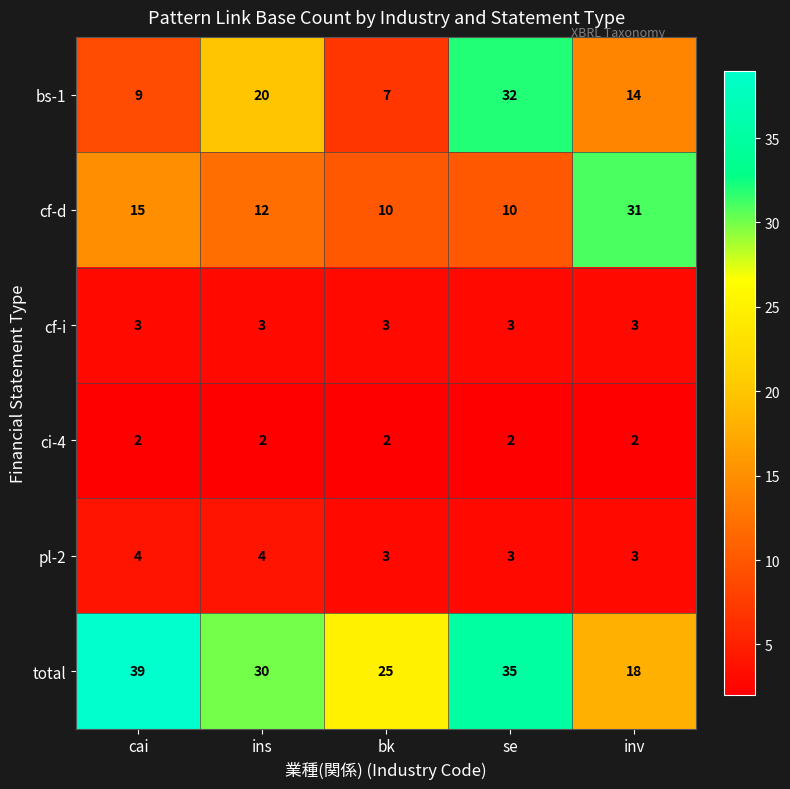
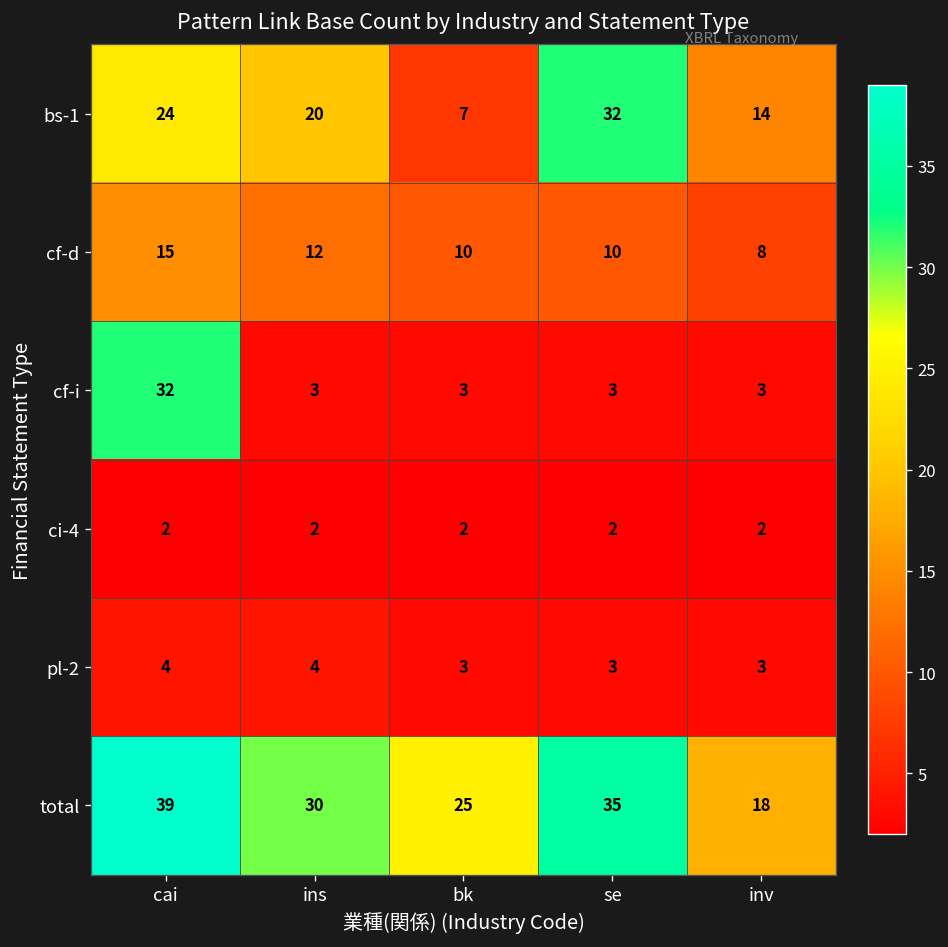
  {
    "bs-1": {
-     "cai": 9,
+     "cai": 24,
      "ins": 20,
      "bk": 7,
      "se": 32,
      "inv": 14
    },
    "cf-d": {
      "cai": 15,
      "ins": 12,
      "bk": 10,
      "se": 10,
-     "inv": 31
+     "inv": 8
    },
    "cf-i": {
-     "cai": 3,
+     "cai": 32,
      "ins": 3,
      "bk": 3,
      "se": 3,
      "inv": 3
    },
    "ci-4": {
      "cai": 2,
      "ins": 2,
      "bk": 2,
      "se": 2,
      "inv": 2
    },
    "pl-2": {
      "cai": 4,
      "ins": 4,
      "bk": 3,
      "se": 3,
      "inv": 3
    },
    "total": {
      "cai": 39,
      "ins": 30,
      "bk": 25,
      "se": 35,
      "inv": 18
    }
  }
